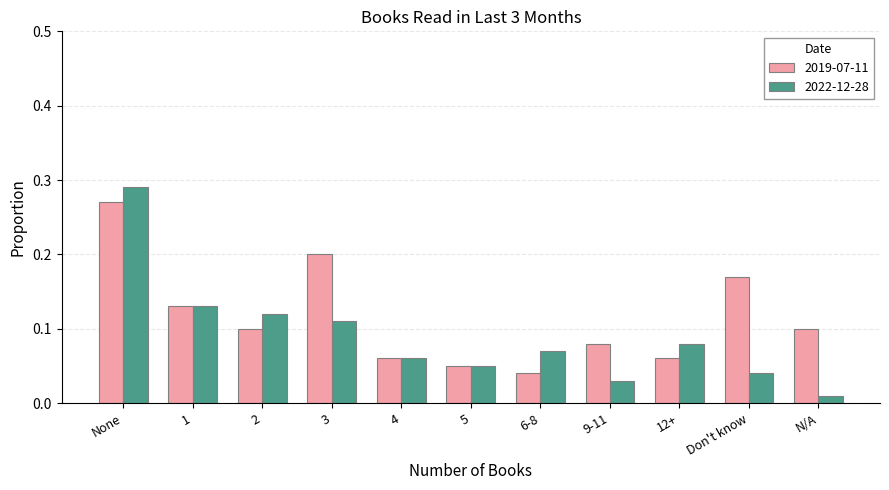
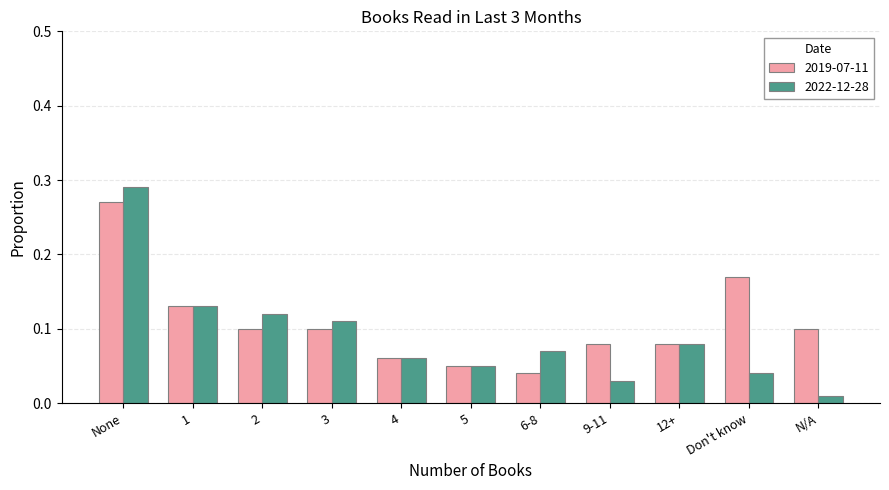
  {
    "2019-07-11": {
      "None": 0.27,
      "1": 0.13,
      "2": 0.10,
-     "3": 0.2,
+     "3": 0.1,
      "4": 0.06,
      "5": 0.05,
      "6-8": 0.04,
      "9-11": 0.08,
-     "12+": 0.06,
+     "12+": 0.08,
      "Don't know": 0.17,
      "N/A": 0.10
    },
    "2022-12-28": {
      "None": 0.29,
      "1": 0.13,
      "2": 0.12,
      "3": 0.11,
      "4": 0.06,
      "5": 0.05,
      "6-8": 0.07,
      "9-11": 0.03,
      "12+": 0.08,
      "Don't know": 0.04,
      "N/A": 0.01
    }
  }
